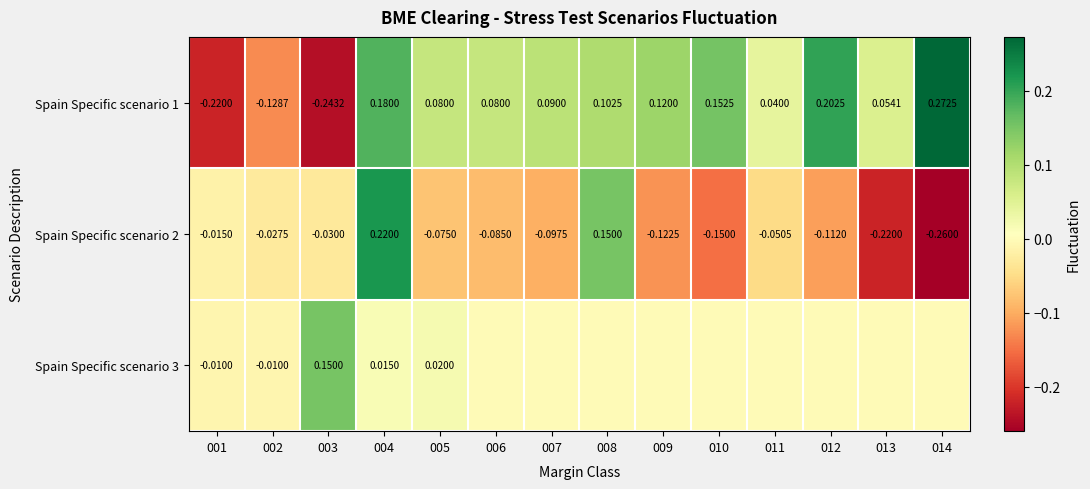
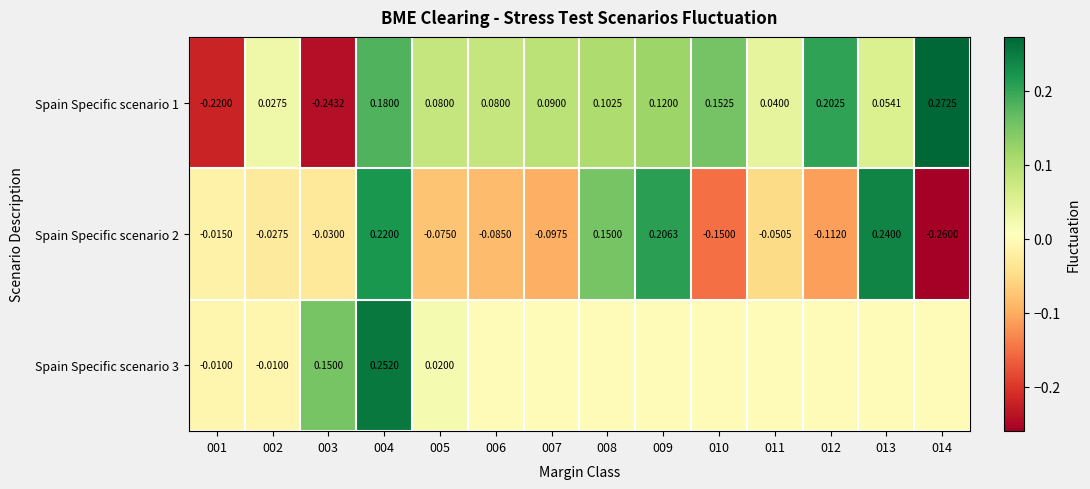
  {
    "Spain Specific scenario 1": {
      "001": -0.2200,
-     "002": -0.1287,
+     "002": 0.0275,
      "003": -0.2432,
      "004": 0.1800,
      "005": 0.0800,
      "006": 0.0800,
      "007": 0.0900,
      "008": 0.1025,
      "009": 0.1200,
      "010": 0.1525,
      "011": 0.0400,
      "012": 0.2025,
      "013": 0.0541,
      "014": 0.2725
    },
    "Spain Specific scenario 2": {
      "001": -0.0150,
      "002": -0.0275,
      "003": -0.0300,
      "004": 0.2200,
      "005": -0.0750,
      "006": -0.0850,
      "007": -0.0975,
      "008": 0.1500,
-     "009": -0.1225,
+     "009": 0.2063,
      "010": -0.1500,
      "011": -0.0505,
      "012": -0.1120,
-     "013": -0.2200,
+     "013": 0.2400,
      "014": -0.2600
    },
    "Spain Specific scenario 3": {
      "001": -0.0100,
      "002": -0.0100,
      "003": 0.1500,
-     "004": 0.0150,
+     "004": 0.2520,
      "005": 0.0200
    }
  }
